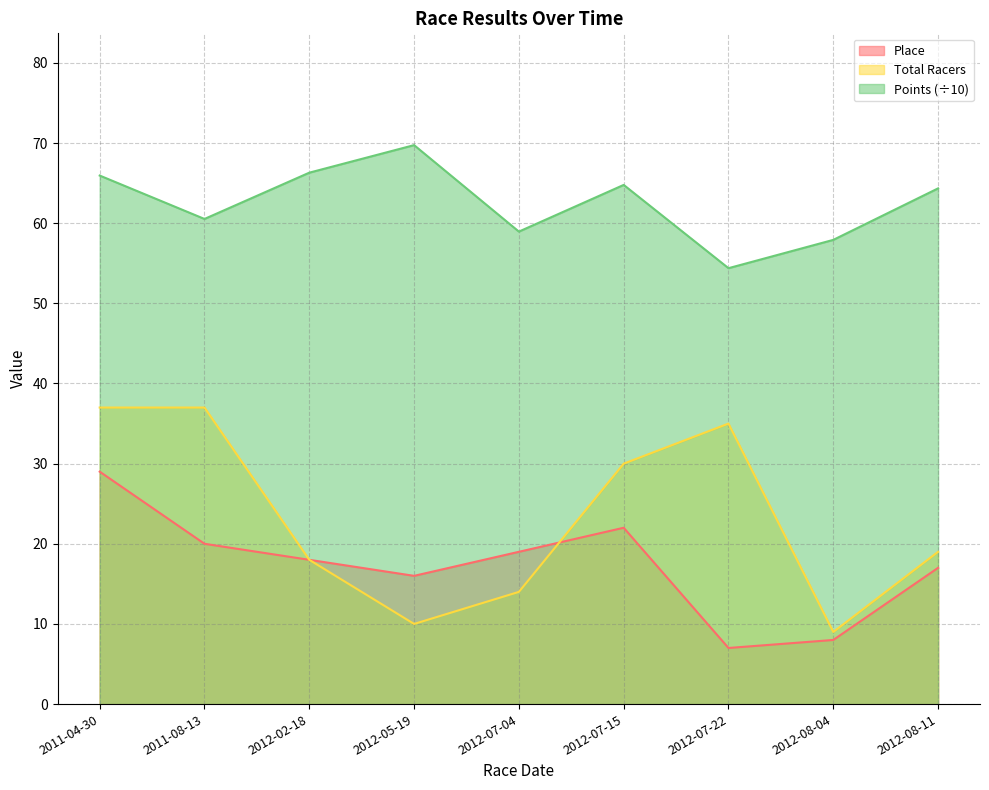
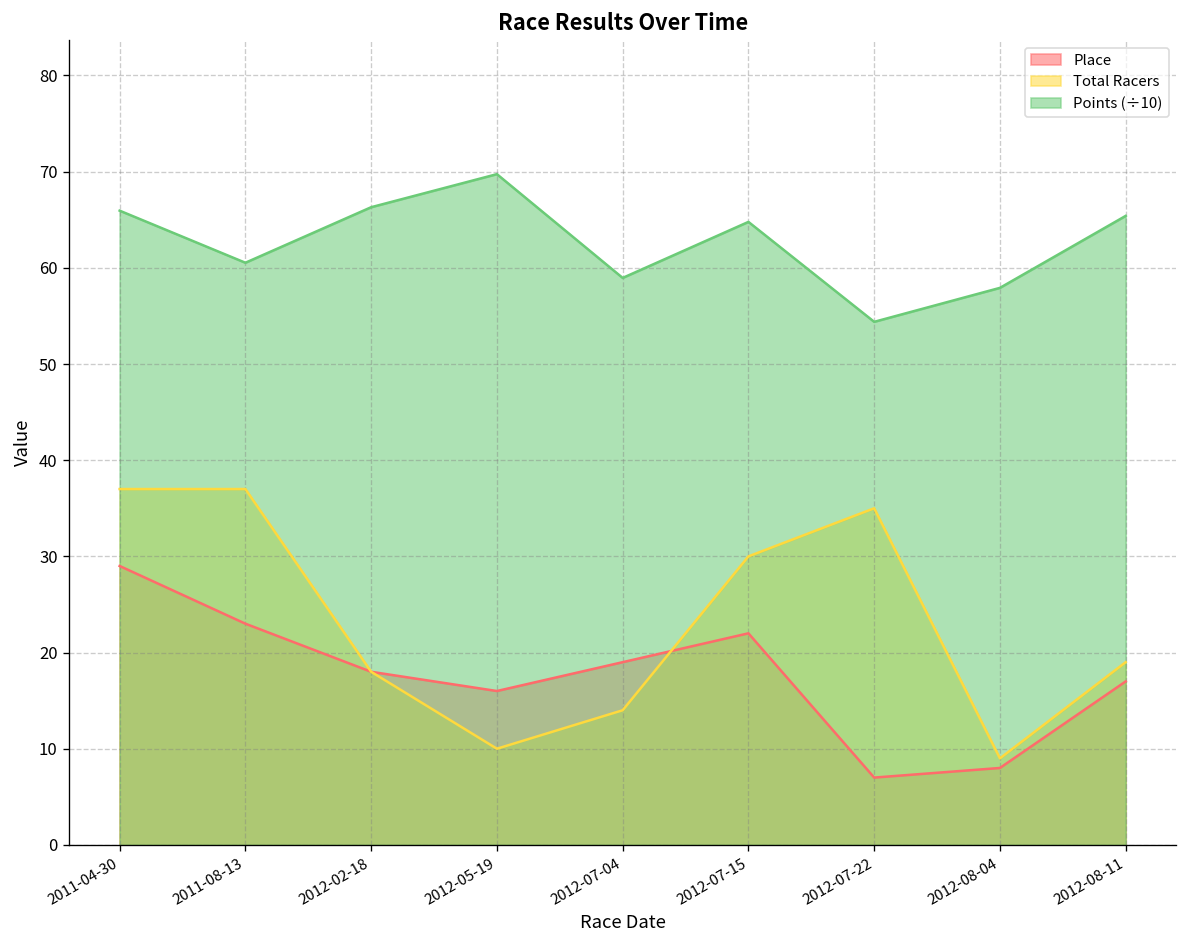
  {
    "Place": {
      "2011-04-30": 29,
-     "2011-08-13": 20,
+     "2011-08-13": 23,
      "2012-05-19": 16,
      "2012-07-04": 19,
      "2012-07-15": 22,
      "2012-07-22": 7,
      "2012-08-04": 8,
      "2012-08-11": 17
    },
    "Total Racers": {
      "2011-04-30": 37,
      "2011-08-13": 37,
      "2012-05-19": 10,
      "2012-07-04": 14,
      "2012-07-15": 30,
      "2012-07-22": 35,
      "2012-08-04": 9,
      "2012-08-11": 19
    },
    "Points (÷10)": {
      "2011-04-30": 66,
      "2011-08-13": 61,
      "2012-02-18": 66,
      "2012-05-19": 70,
      "2012-07-04": 59,
      "2012-07-15": 65,
      "2012-07-22": 54,
      "2012-08-04": 58,
-     "2012-08-11": 64
+     "2012-08-11": 65
    }
  }
